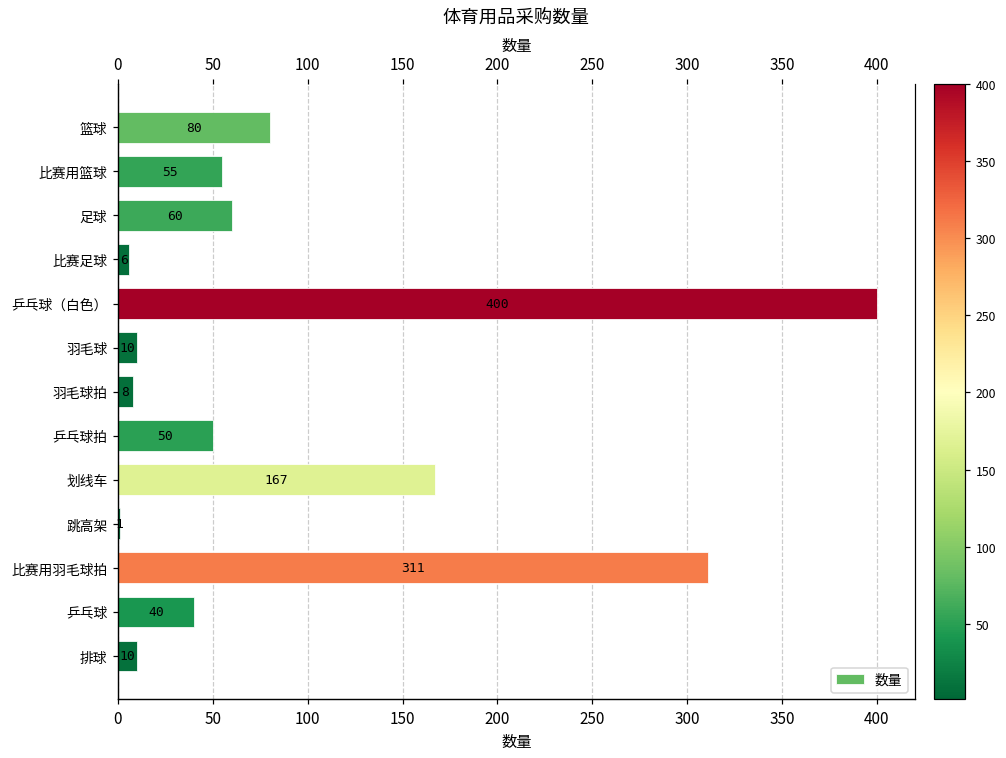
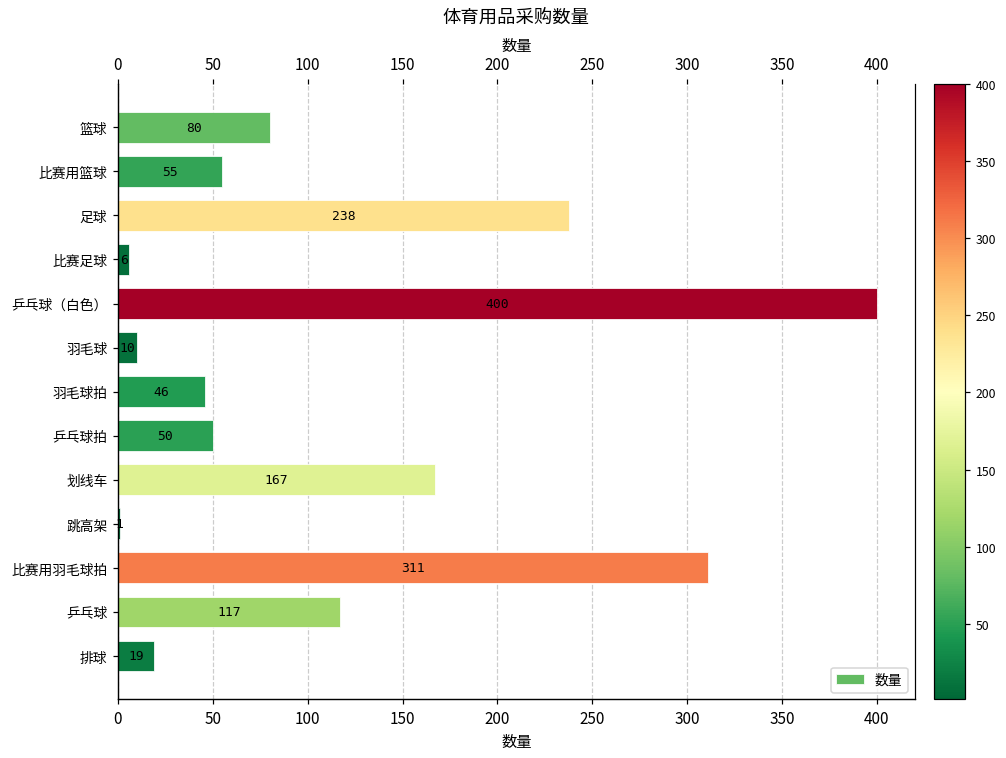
  {
    "篮球": 80,
    "比赛用篮球": 55,
-   "足球": 60,
+   "足球": 238,
    "比赛足球": 6,
    "乒乓球（白色）": 400,
    "羽毛球": 10,
-   "羽毛球拍": 8,
+   "羽毛球拍": 46,
    "乒乓球拍": 50,
    "划线车": 167,
    "跳高架": 1,
    "比赛用羽毛球拍": 311,
-   "乒乓球": 40,
-   "排球": 10
+   "乒乓球": 117,
+   "排球": 19
  }
